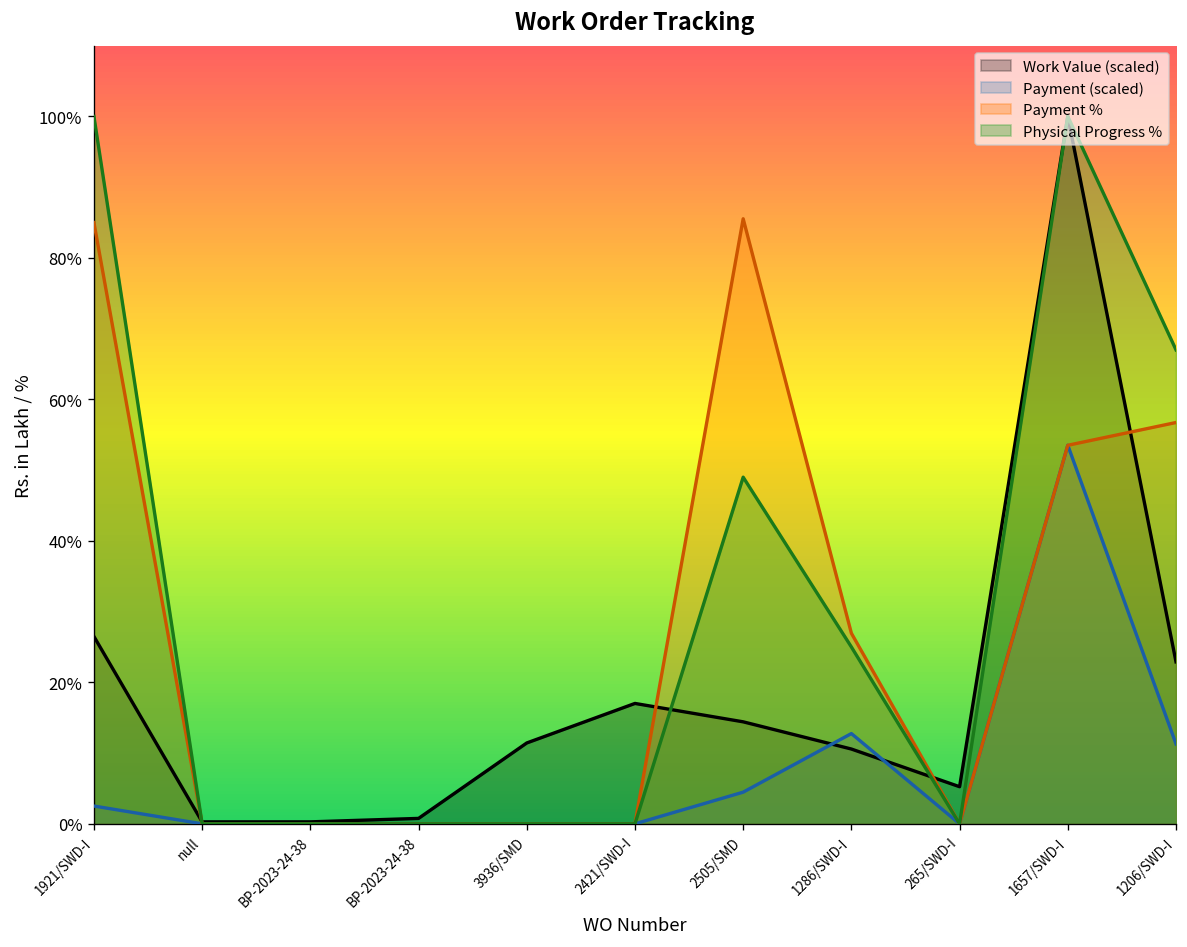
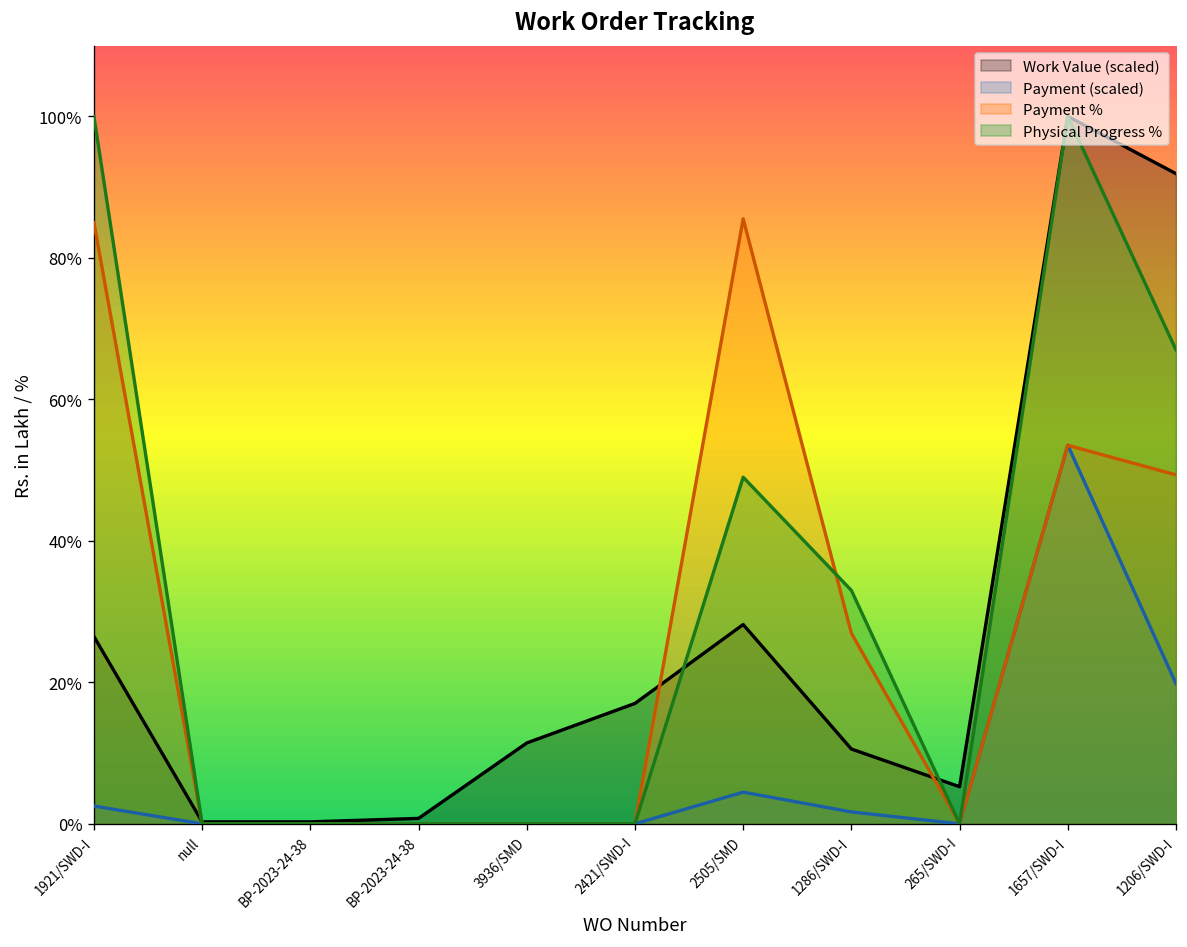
  {
    "Work Value (scaled)": {
      "1921/SWD-I": "26%",
      "3936/SMD": "11%",
      "2421/SWD-I": "17%",
-     "2505/SMD": "14%",
+     "2505/SMD": "28%",
      "1286/SWD-I": "11%",
      "265/SWD-I": "5%",
-     "1206/SWD-I": "23%"
+     "1206/SWD-I": "92%"
    },
    "Payment (scaled)": {
      "1921/SWD-I": "3%",
      "2505/SMD": "4%",
-     "1286/SWD-I": "13%",
-     "1206/SWD-I": "11%"
+     "1286/SWD-I": "2%",
+     "1206/SWD-I": "20%"
    },
    "Payment %": {
      "1921/SWD-I": "85%",
      "2505/SMD": "86%",
      "1286/SWD-I": "27%",
-     "1206/SWD-I": "57%"
+     "1206/SWD-I": "49%"
    },
    "Physical Progress %": {
      "1921/SWD-I": "100%",
      "2505/SMD": "49%",
-     "1286/SWD-I": "25%",
+     "1286/SWD-I": "33%",
      "1206/SWD-I": "67%"
    }
  }
